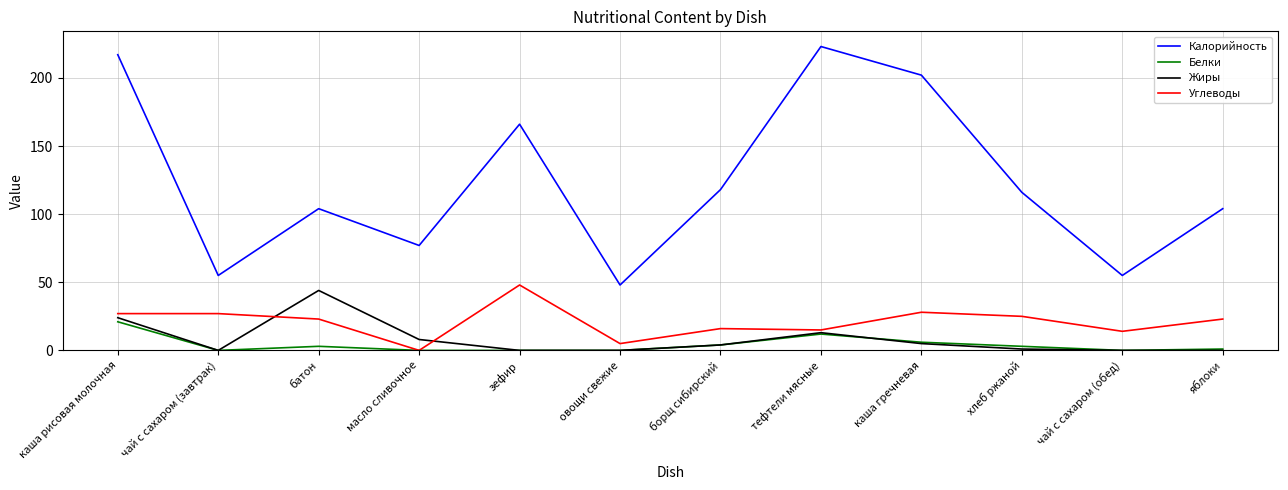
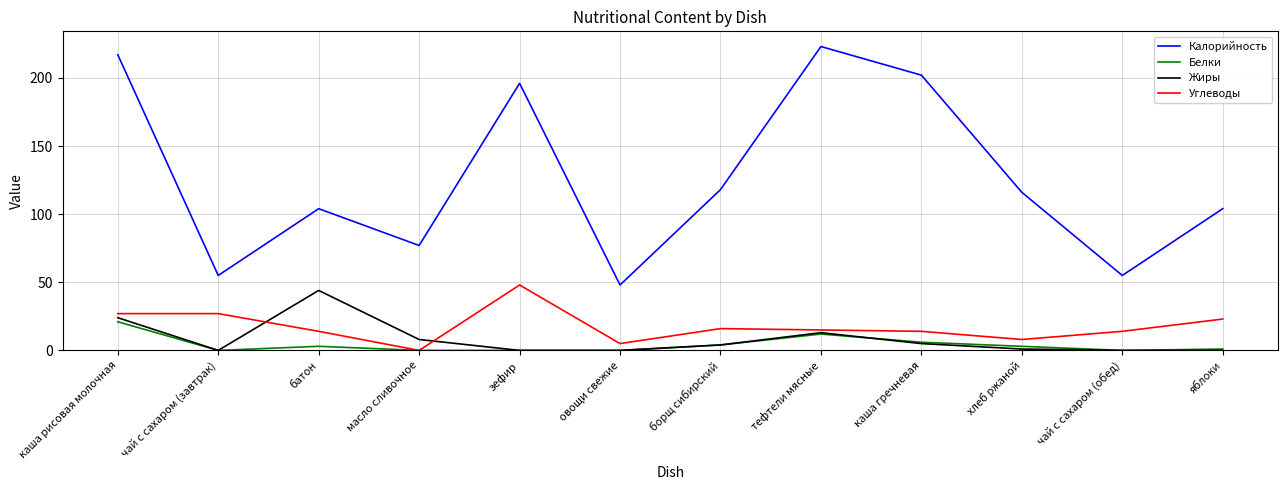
  {
    "Калорийность": {
      "каша рисовая молочная": 217,
      "чай с сахаром (завтрак)": 55,
      "батон": 104,
      "масло сливочное": 77,
-     "зефир": 166,
+     "зефир": 196,
      "овощи свежие": 48,
      "борщ сибирский": 118,
      "тефтели мясные": 223,
      "каша гречневая": 202,
      "хлеб ржаной": 116,
      "чай с сахаром (обед)": 55,
      "яблоки": 104
    },
    "Белки": {
      "каша рисовая молочная": 21,
      "батон": 3,
      "хлеб ржаной": 3
    },
    "Жиры": {
      "каша рисовая молочная": 24,
      "батон": 44,
      "масло сливочное": 8,
      "хлеб ржаной": 1
    },
    "Углеводы": {
      "каша рисовая молочная": 27,
      "чай с сахаром (завтрак)": 27,
-     "батон": 23,
+     "батон": 14,
      "зефир": 48,
      "овощи свежие": 5,
      "борщ сибирский": 16,
      "тефтели мясные": 15,
-     "каша гречневая": 28,
-     "хлеб ржаной": 25,
+     "каша гречневая": 14,
+     "хлеб ржаной": 8,
      "чай с сахаром (обед)": 14,
      "яблоки": 23
    }
  }
